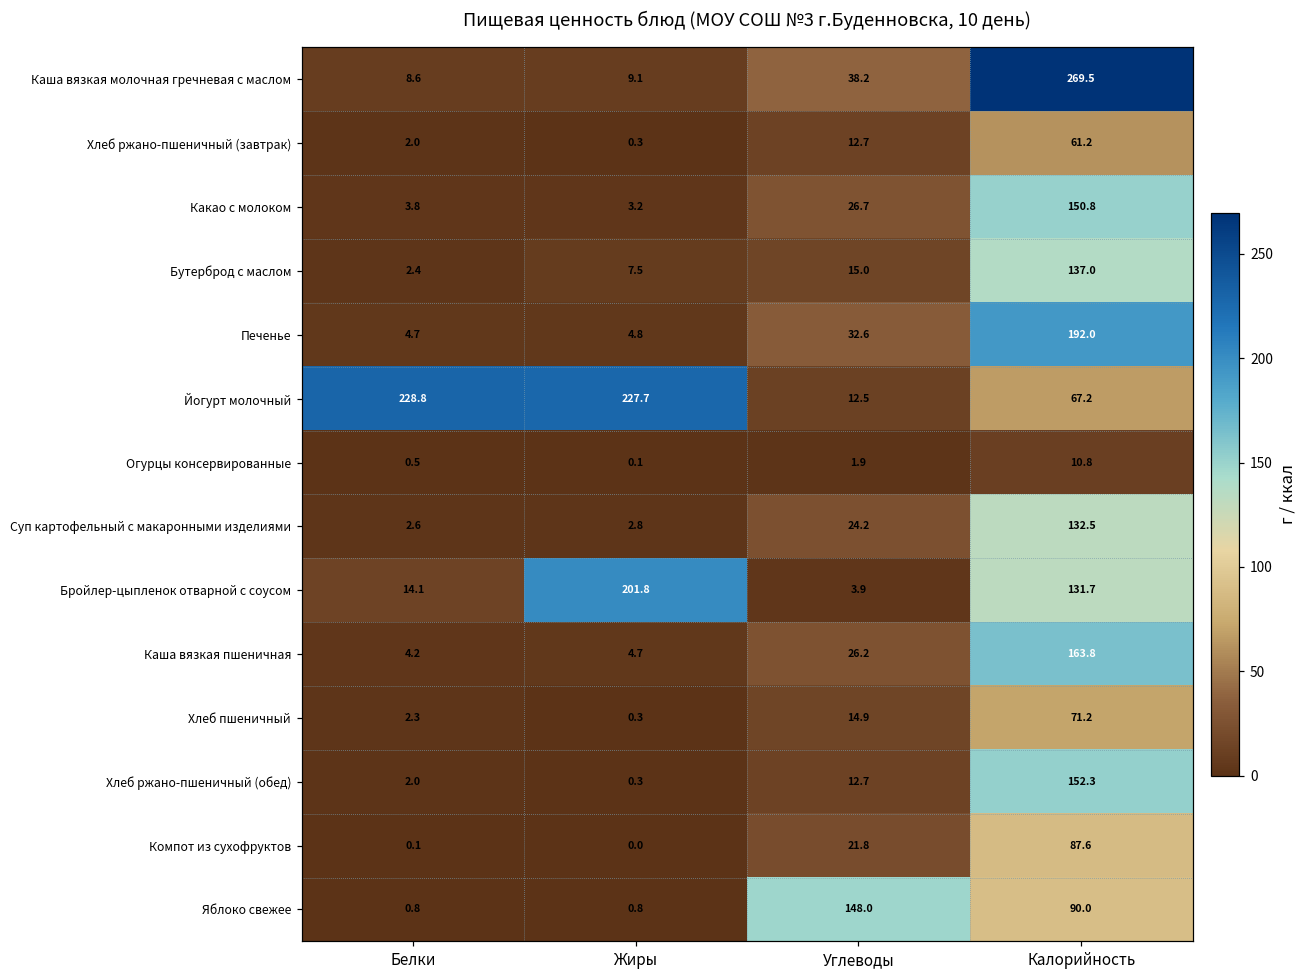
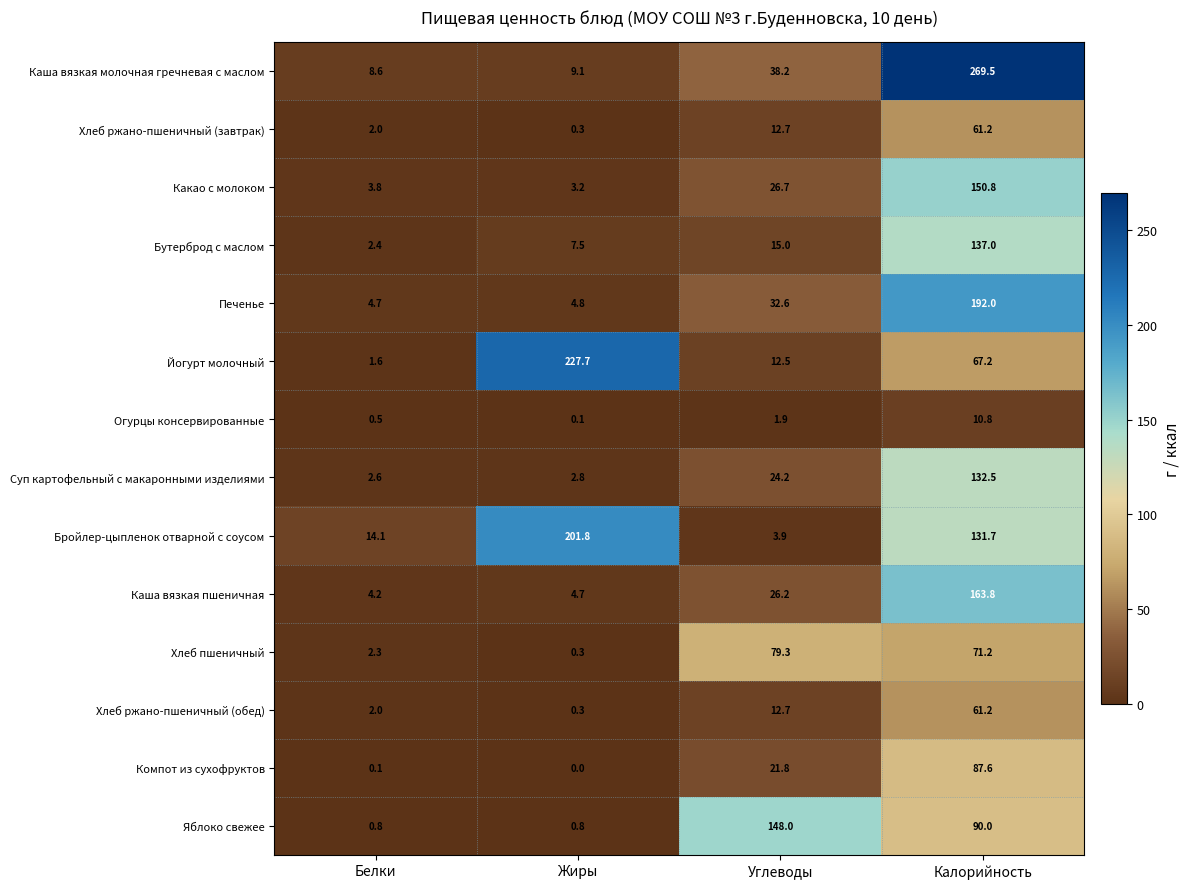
  {
    "Каша вязкая молочная гречневая с маслом": {
      "Белки": 8.6,
      "Жиры": 9.1,
      "Углеводы": 38.2,
      "Калорийность": 269.5
    },
    "Хлеб ржано-пшеничный (завтрак)": {
      "Белки": 2.0,
      "Жиры": 0.3,
      "Углеводы": 12.7,
      "Калорийность": 61.2
    },
    "Какао с молоком": {
      "Белки": 3.8,
      "Жиры": 3.2,
      "Углеводы": 26.7,
      "Калорийность": 150.8
    },
    "Бутерброд с маслом": {
      "Белки": 2.4,
      "Жиры": 7.5,
      "Углеводы": 15.0,
      "Калорийность": 137.0
    },
    "Печенье": {
      "Белки": 4.7,
      "Жиры": 4.8,
      "Углеводы": 32.6,
      "Калорийность": 192.0
    },
    "Йогурт молочный": {
-     "Белки": 228.8,
+     "Белки": 1.6,
      "Жиры": 227.7,
      "Углеводы": 12.5,
      "Калорийность": 67.2
    },
    "Огурцы консервированные": {
      "Белки": 0.5,
      "Жиры": 0.1,
      "Углеводы": 1.9,
      "Калорийность": 10.8
    },
    "Суп картофельный с макаронными изделиями": {
      "Белки": 2.6,
      "Жиры": 2.8,
      "Углеводы": 24.2,
      "Калорийность": 132.5
    },
    "Бройлер-цыпленок отварной с соусом": {
      "Белки": 14.1,
      "Жиры": 201.8,
      "Углеводы": 3.9,
      "Калорийность": 131.7
    },
    "Каша вязкая пшеничная": {
      "Белки": 4.2,
      "Жиры": 4.7,
      "Углеводы": 26.2,
      "Калорийность": 163.8
    },
    "Хлеб пшеничный": {
      "Белки": 2.3,
      "Жиры": 0.3,
-     "Углеводы": 14.9,
+     "Углеводы": 79.3,
      "Калорийность": 71.2
    },
    "Хлеб ржано-пшеничный (обед)": {
      "Белки": 2.0,
      "Жиры": 0.3,
      "Углеводы": 12.7,
-     "Калорийность": 152.3
+     "Калорийность": 61.2
    },
    "Компот из сухофруктов": {
      "Белки": 0.1,
      "Жиры": 0.0,
      "Углеводы": 21.8,
      "Калорийность": 87.6
    },
    "Яблоко свежее": {
      "Белки": 0.8,
      "Жиры": 0.8,
      "Углеводы": 148.0,
      "Калорийность": 90.0
    }
  }
